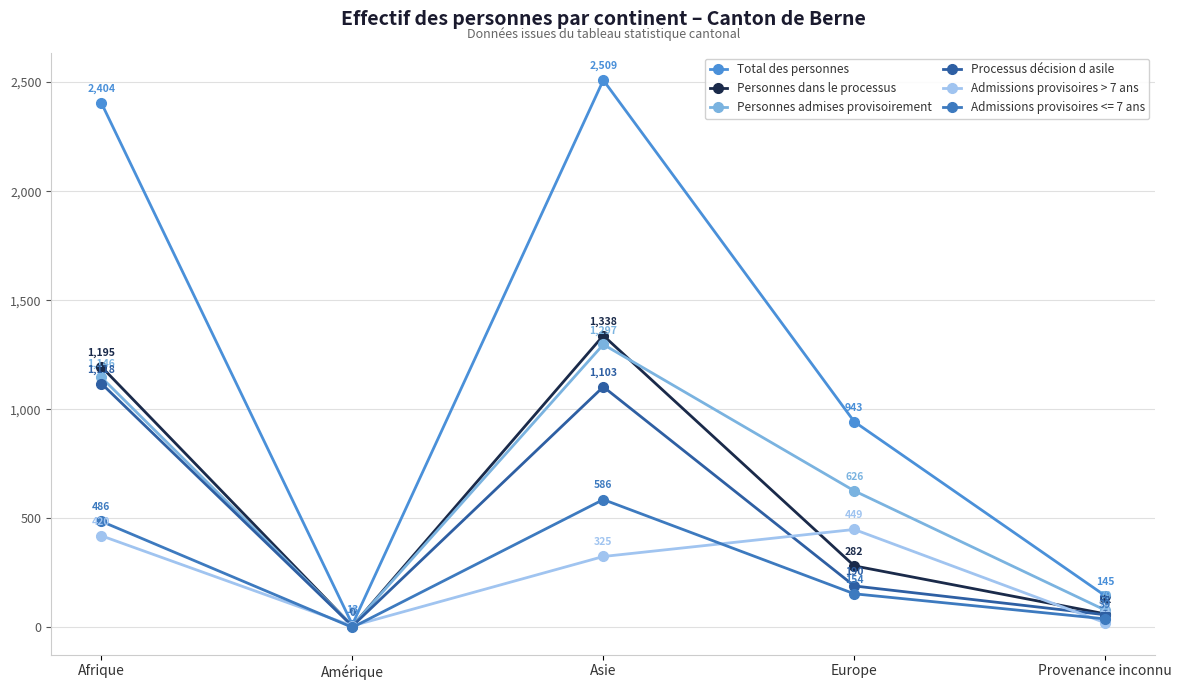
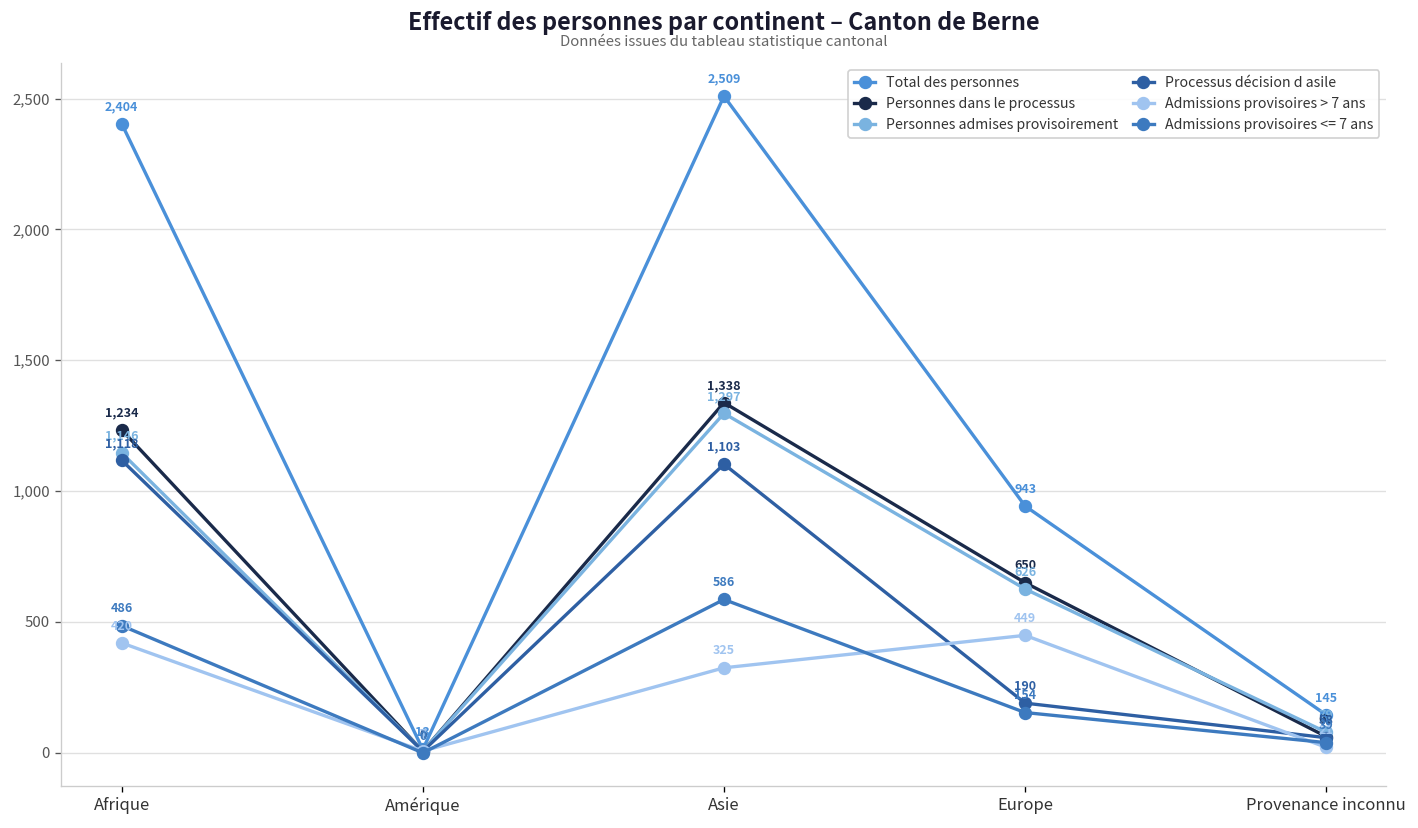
  {
    "Personnes dans le processus": {
-     "Afrique": "1,195",
+     "Afrique": "1,234",
      "Asie": "1,338",
-     "Europe": "282"
+     "Europe": "650"
    }
  }
